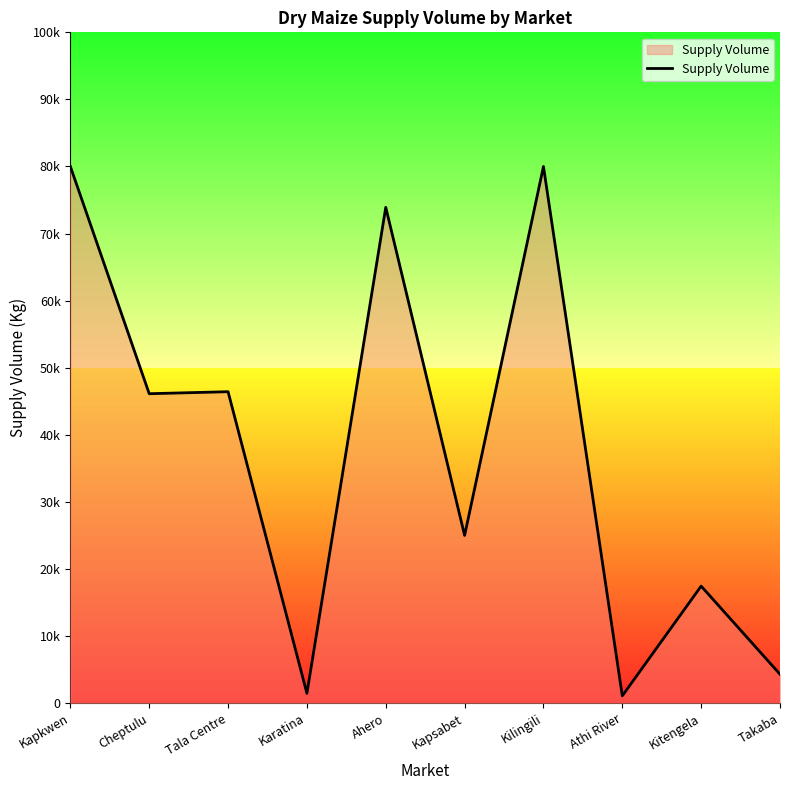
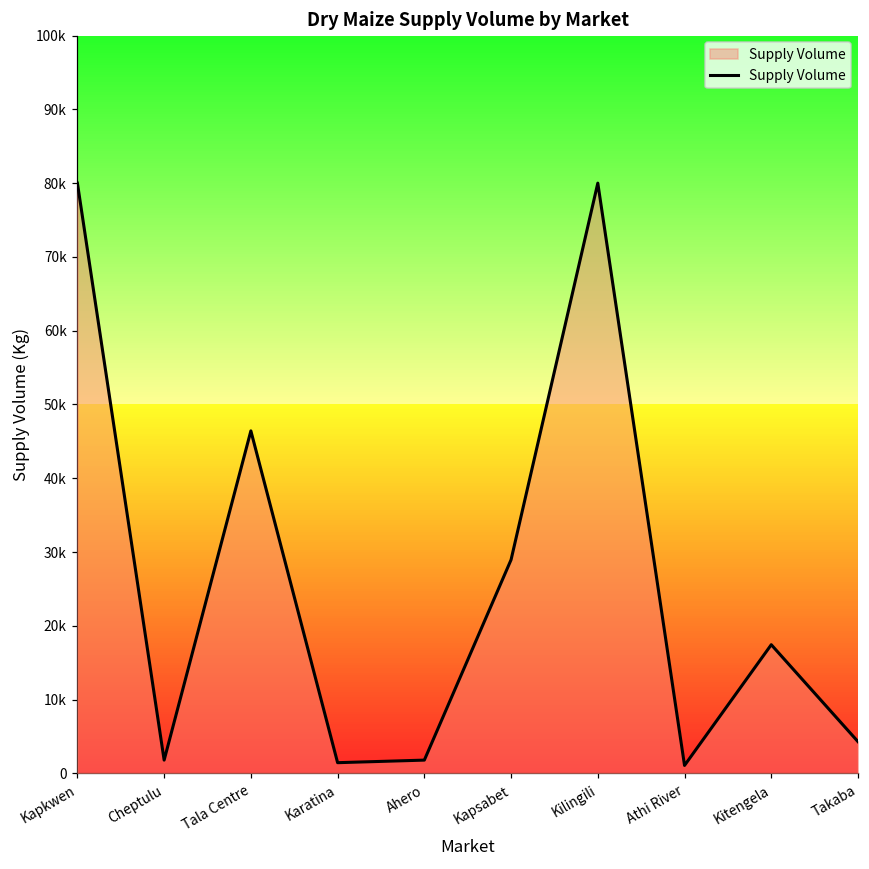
  {
    "Kapkwen": 80000,
-   "Cheptulu": 46000,
+   "Cheptulu": 2000,
    "Tala Centre": 46000,
    "Karatina": 1000,
-   "Ahero": 74000,
-   "Kapsabet": 25000,
+   "Ahero": 2000,
+   "Kapsabet": 29000,
    "Kilingili": 80000,
    "Athi River": 1000,
    "Kitengela": 17000,
    "Takaba": 4000
  }
